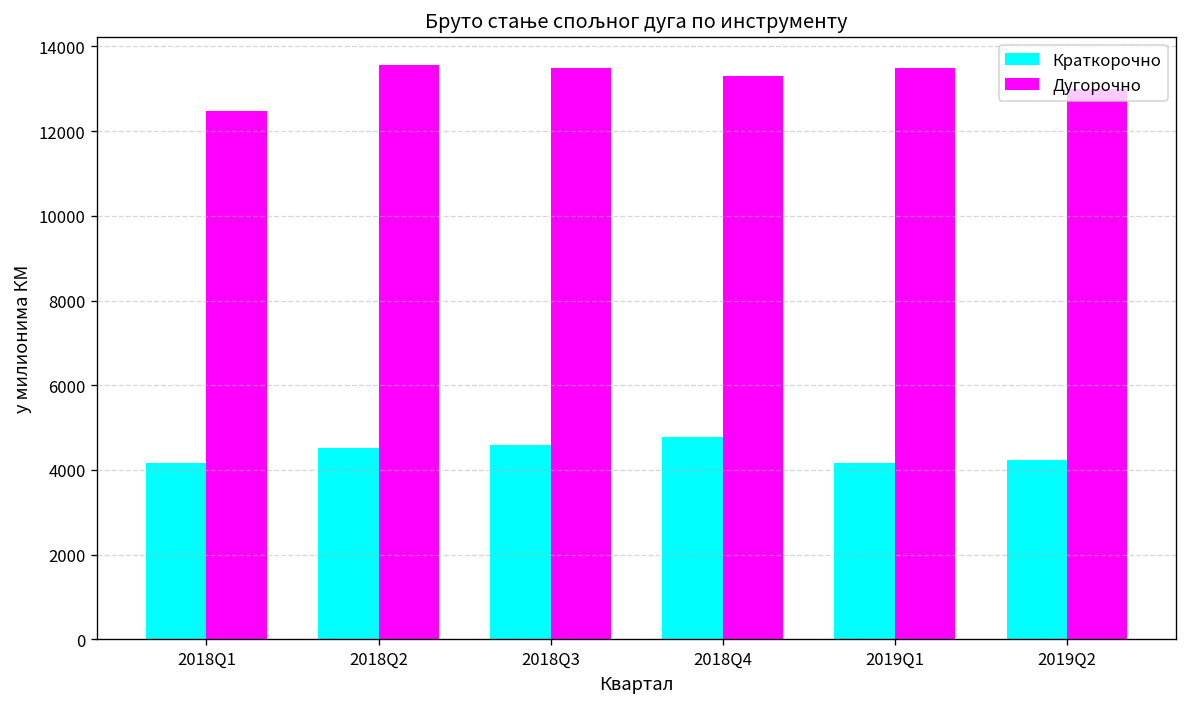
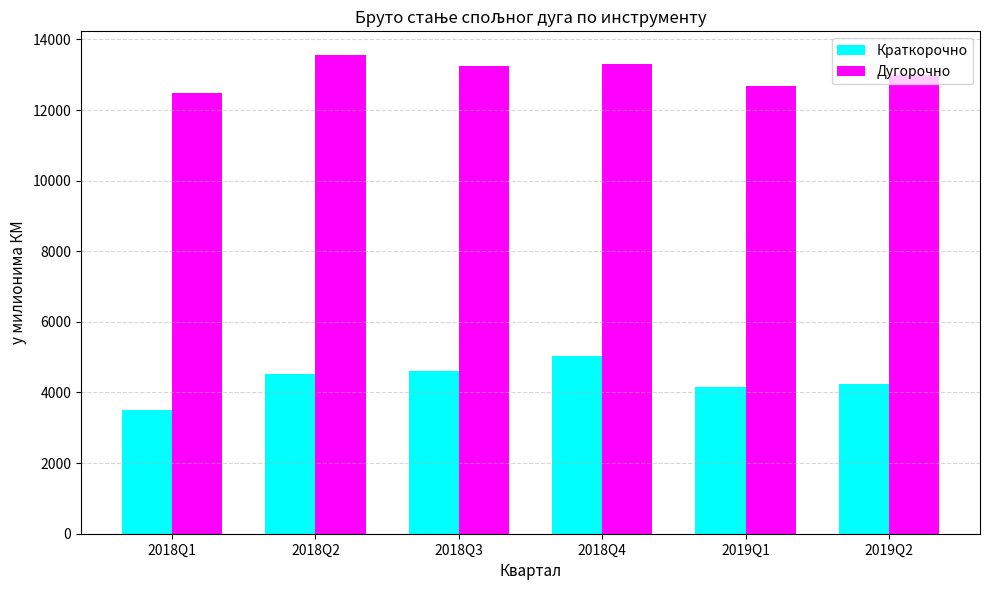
  {
    "Краткорочно": {
-     "2018Q1": 4200,
+     "2018Q1": 3500,
      "2018Q2": 4500,
      "2018Q3": 4600,
-     "2018Q4": 4800,
+     "2018Q4": 5000,
      "2019Q1": 4200,
      "2019Q2": 4200
    },
    "Дугорочно": {
      "2018Q1": 12500,
      "2018Q2": 13600,
-     "2018Q3": 13500,
+     "2018Q3": 13200,
      "2018Q4": 13300,
-     "2019Q1": 13500
+     "2019Q1": 12700
    }
  }
